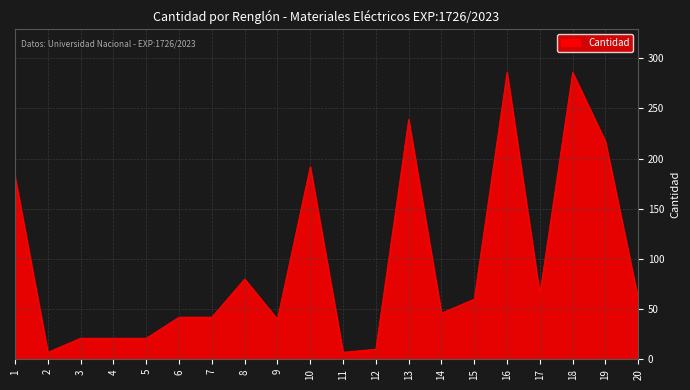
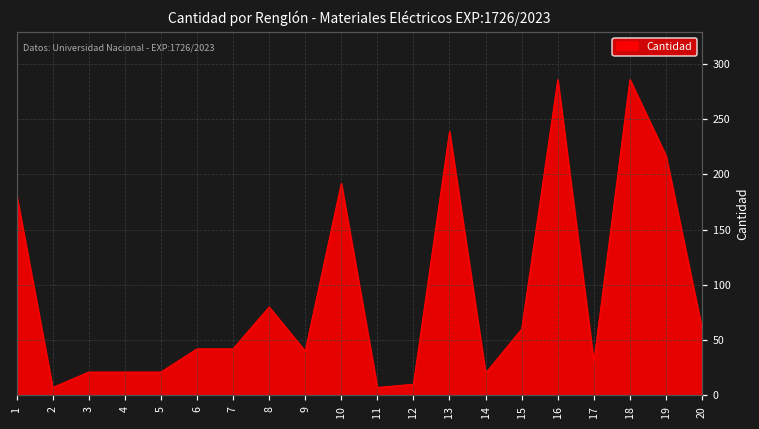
  {
    "1": 182,
    "2": 7,
    "3": 21,
    "4": 21,
    "5": 21,
    "6": 42,
    "7": 42,
    "8": 80,
    "9": 40,
    "10": 192,
    "11": 7,
    "12": 10,
    "13": 239,
-   "14": 46,
+   "14": 20,
    "15": 60,
    "16": 286,
-   "17": 65,
+   "17": 30,
    "18": 286,
    "19": 217,
    "20": 60
  }
